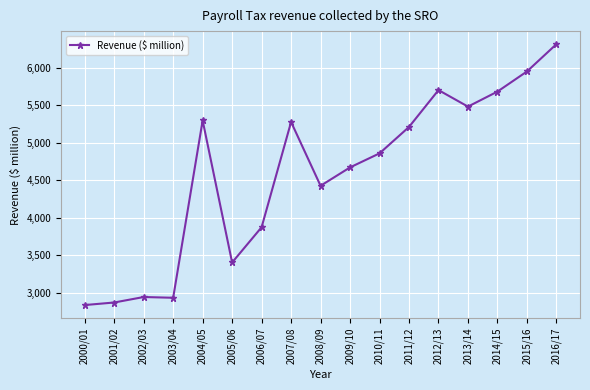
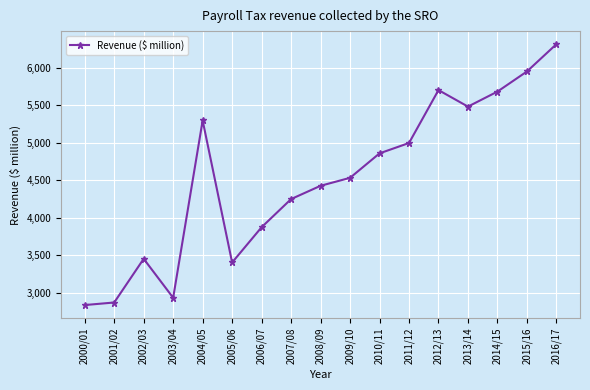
  {
    "2000/01": "2,800",
    "2001/02": "2,900",
-   "2002/03": "2,900",
+   "2002/03": "3,500",
    "2003/04": "2,900",
    "2004/05": "5,300",
    "2005/06": "3,400",
    "2006/07": "3,900",
-   "2007/08": "5,300",
+   "2007/08": "4,200",
    "2008/09": "4,400",
-   "2009/10": "4,700",
+   "2009/10": "4,500",
    "2010/11": "4,900",
-   "2011/12": "5,200",
+   "2011/12": "5,000",
    "2012/13": "5,700",
    "2013/14": "5,500",
    "2014/15": "5,700",
    "2015/16": "5,900",
    "2016/17": "6,300"
  }
